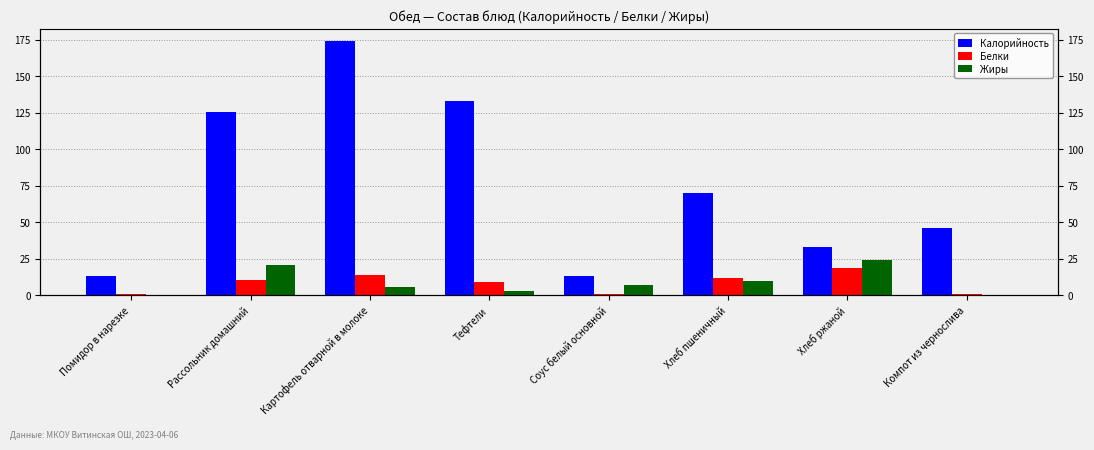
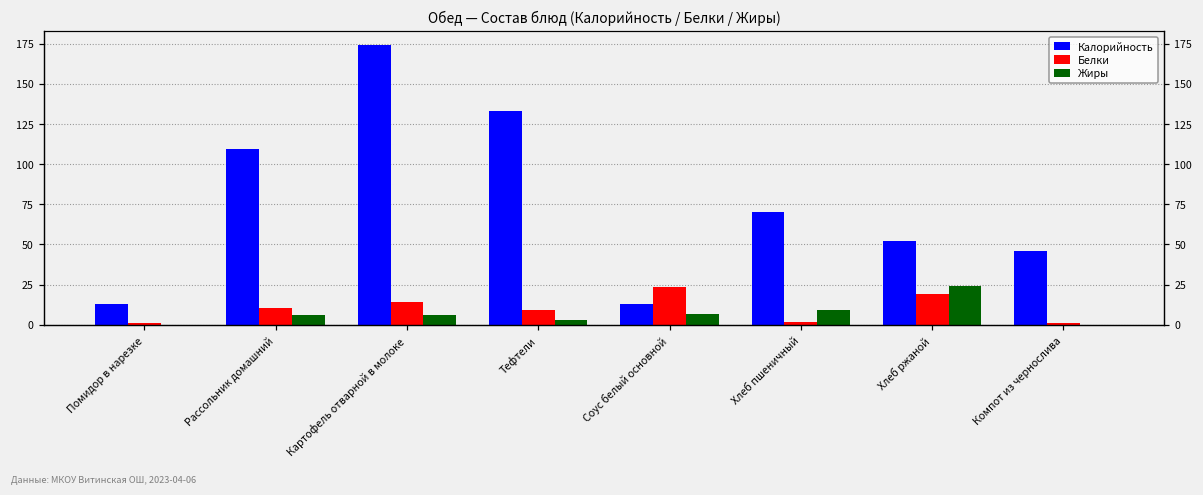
  {
    "Калорийность": {
      "Помидор в нарезке": 13,
-     "Рассольник домашний": 126,
+     "Рассольник домашний": 110,
      "Картофель отварной в молоке": 174,
      "Тефтели": 133,
      "Соус белый основной": 13,
      "Хлеб пшеничный": 70,
-     "Хлеб ржаной": 33,
+     "Хлеб ржаной": 52,
      "Компот из чернослива": 46
    },
    "Белки": {
      "Рассольник домашний": 11,
      "Картофель отварной в молоке": 14,
      "Тефтели": 9,
-     "Соус белый основной": 1,
-     "Хлеб пшеничный": 12,
+     "Соус белый основной": 24,
+     "Хлеб пшеничный": 2,
      "Хлеб ржаной": 19
    },
    "Жиры": {
      "Помидор в нарезке": 0,
-     "Рассольник домашний": 21,
+     "Рассольник домашний": 6,
      "Картофель отварной в молоке": 6,
      "Тефтели": 3,
      "Соус белый основной": 7,
      "Хлеб пшеничный": 10,
      "Хлеб ржаной": 24,
      "Компот из чернослива": 0
    }
  }
